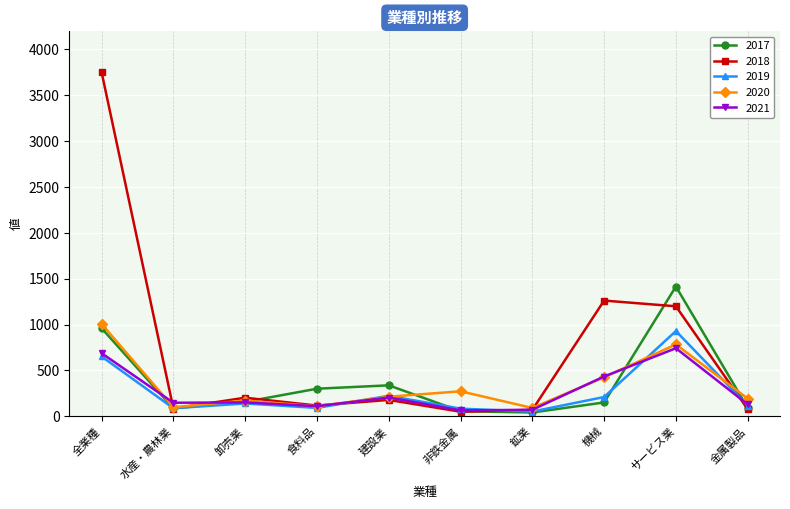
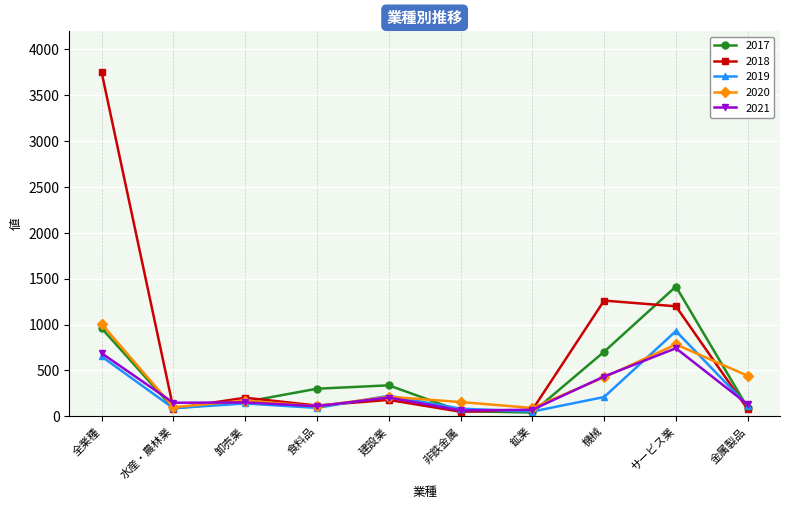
  {
    "2017": {
      "全業種": 1000,
      "食料品": 300,
      "建設業": 300,
-     "機械": 200,
+     "機械": 700,
      "サービス業": 1400
    },
    "2018": {
      "全業種": 3800,
      "卸売業": 200,
      "機械": 1300,
      "サービス業": 1200
    },
    "2019": {
      "全業種": 700,
      "機械": 200,
      "サービス業": 900
    },
    "2020": {
      "全業種": 1000,
-     "非鉄金属": 300,
+     "非鉄金属": 200,
      "サービス業": 800,
-     "金属製品": 200
+     "金属製品": 400
    },
    "2021": {
      "全業種": 700,
      "水産・農林業": 100,
      "サービス業": 700
    }
  }
